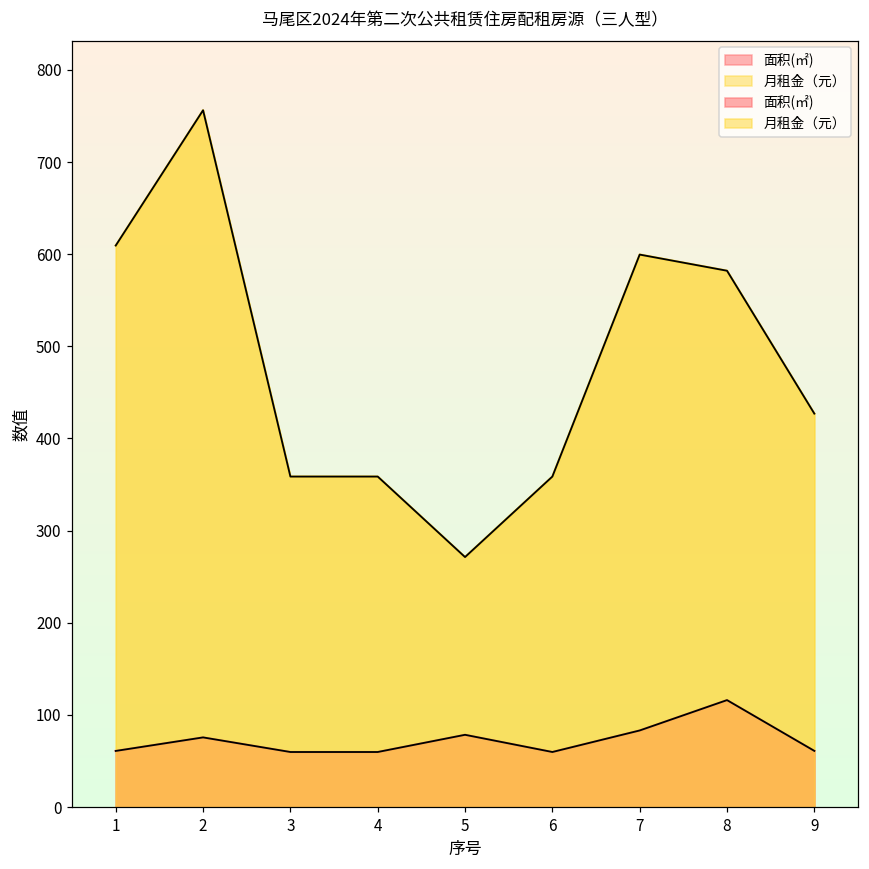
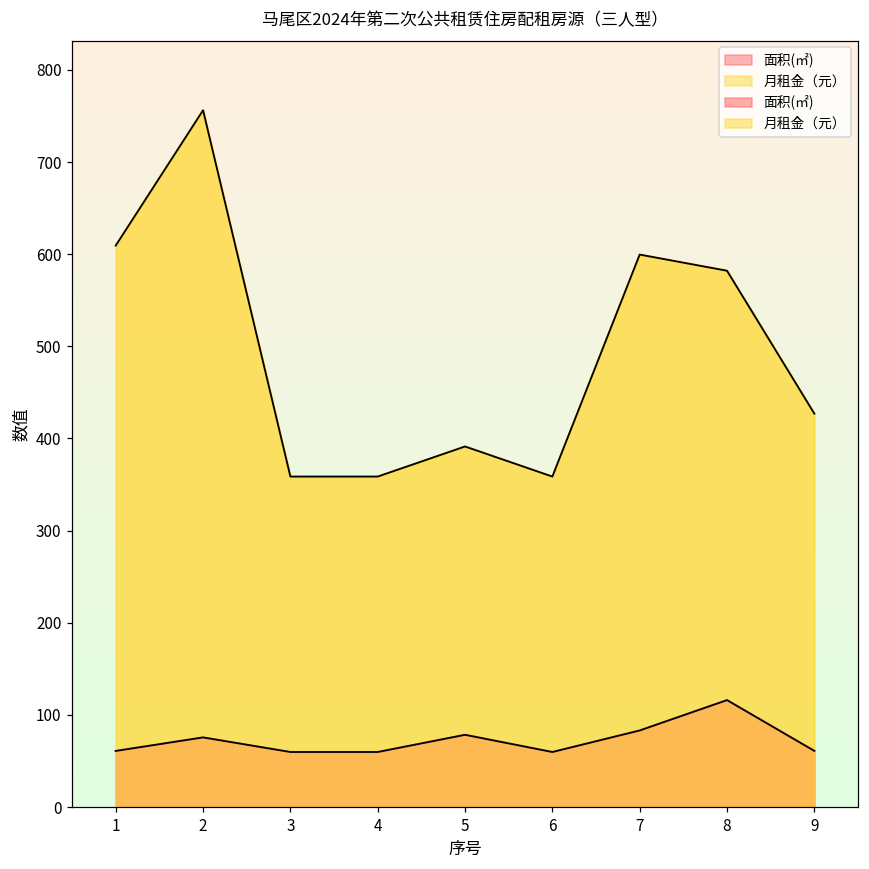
  {
    "面积(㎡)": {
      "1": 60,
      "2": 80,
      "3": 60,
      "4": 60,
      "5": 80,
      "6": 60,
      "7": 80,
      "8": 120,
      "9": 60
    },
    "月租金（元）": {
      "1": 610,
      "2": 760,
      "3": 360,
      "4": 360,
-     "5": 270,
+     "5": 390,
      "6": 360,
      "7": 600,
      "8": 580,
      "9": 430
    }
  }
